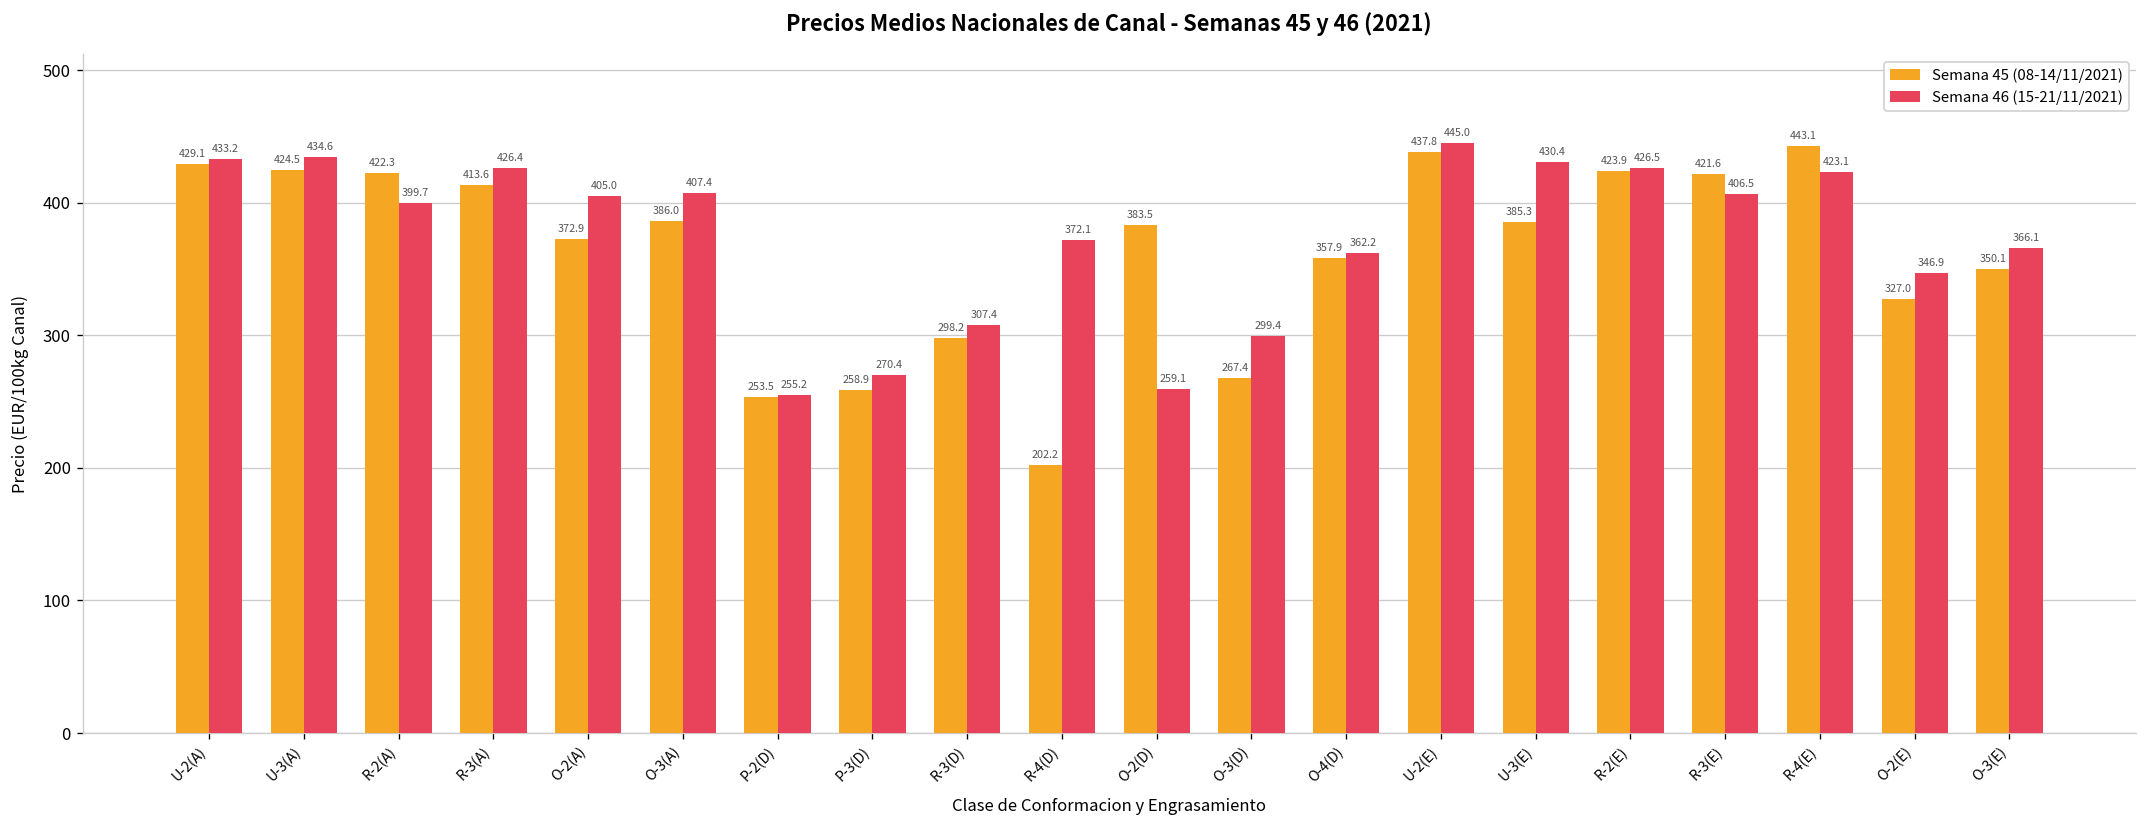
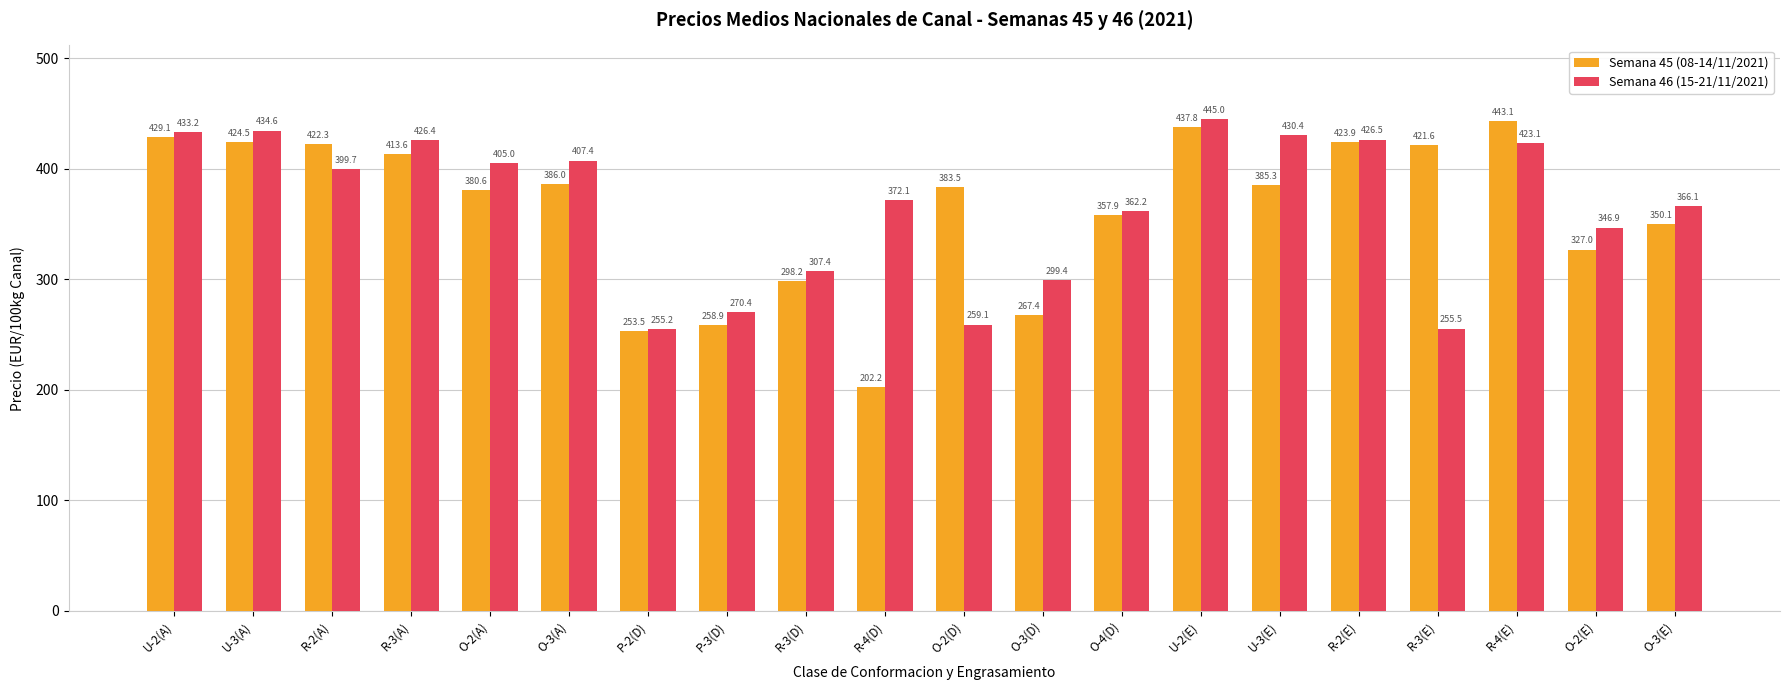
  {
    "Semana 45 (08-14/11/2021)": {
      "U-2(A)": 429.1,
      "U-3(A)": 424.5,
      "R-2(A)": 422.3,
      "R-3(A)": 413.6,
-     "O-2(A)": 372.9,
+     "O-2(A)": 380.6,
      "O-3(A)": 386.0,
      "P-2(D)": 253.5,
      "P-3(D)": 258.9,
      "R-3(D)": 298.2,
      "R-4(D)": 202.2,
      "O-2(D)": 383.5,
      "O-3(D)": 267.4,
      "O-4(D)": 357.9,
      "U-2(E)": 437.8,
      "U-3(E)": 385.3,
      "R-2(E)": 423.9,
      "R-3(E)": 421.6,
      "R-4(E)": 443.1,
      "O-2(E)": 327.0,
      "O-3(E)": 350.1
    },
    "Semana 46 (15-21/11/2021)": {
      "U-2(A)": 433.2,
      "U-3(A)": 434.6,
      "R-2(A)": 399.7,
      "R-3(A)": 426.4,
      "O-2(A)": 405.0,
      "O-3(A)": 407.4,
      "P-2(D)": 255.2,
      "P-3(D)": 270.4,
      "R-3(D)": 307.4,
      "R-4(D)": 372.1,
      "O-2(D)": 259.1,
      "O-3(D)": 299.4,
      "O-4(D)": 362.2,
      "U-2(E)": 445.0,
      "U-3(E)": 430.4,
      "R-2(E)": 426.5,
-     "R-3(E)": 406.5,
+     "R-3(E)": 255.5,
      "R-4(E)": 423.1,
      "O-2(E)": 346.9,
      "O-3(E)": 366.1
    }
  }
